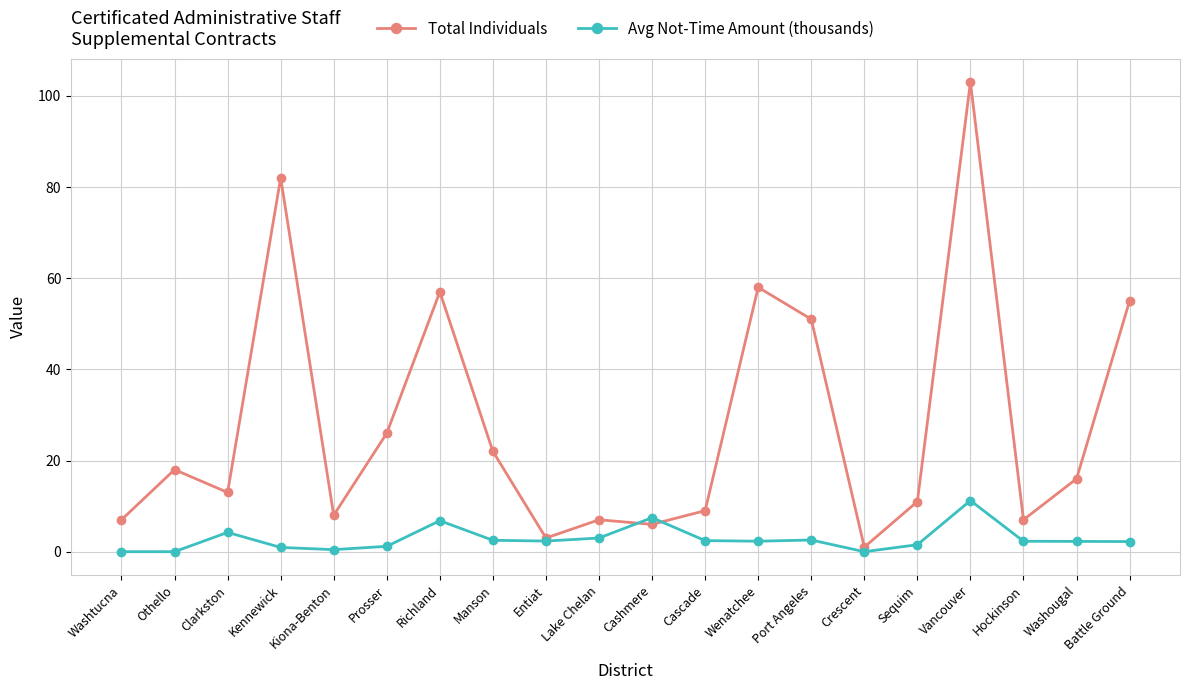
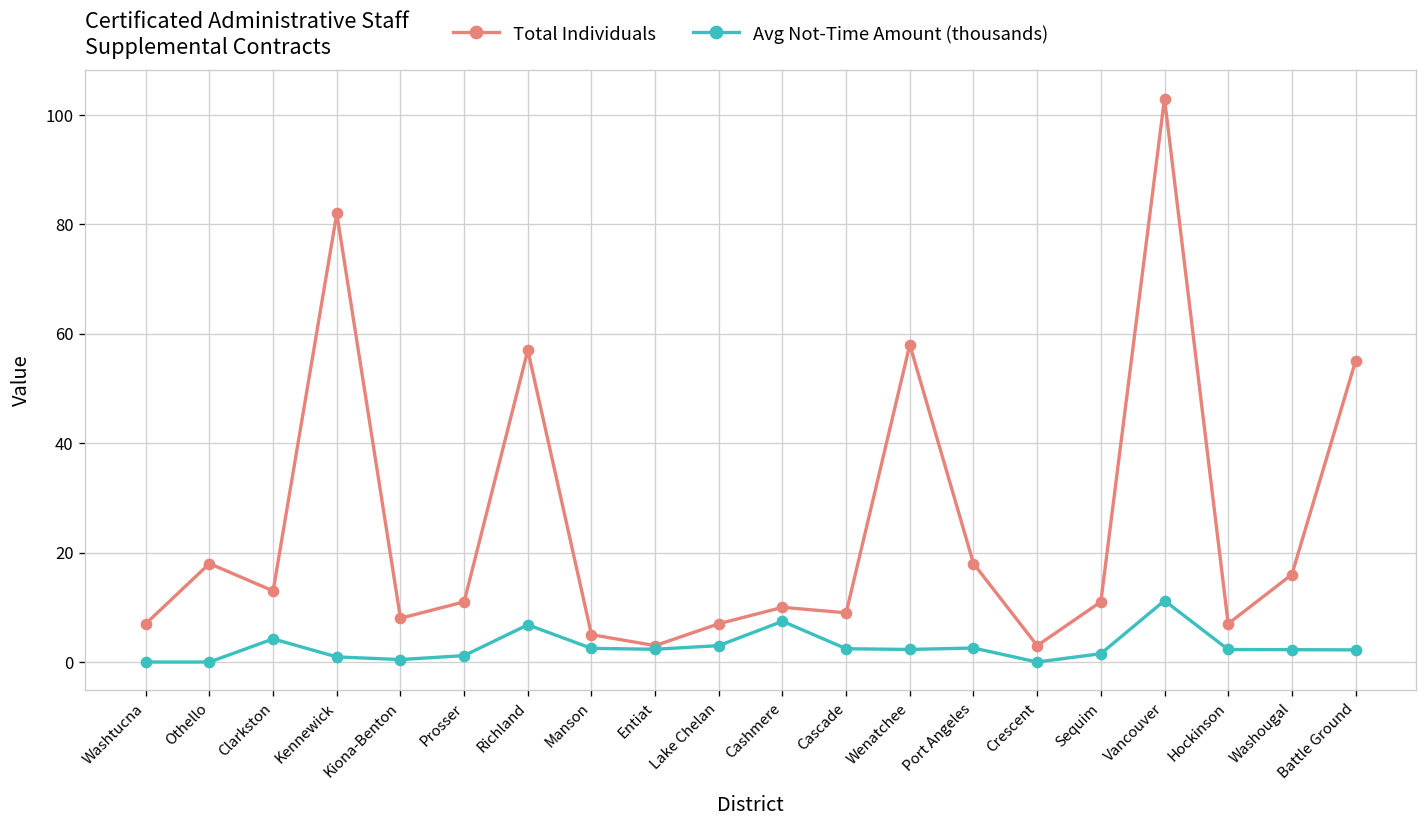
  {
    "Total Individuals": {
      "Washtucna": 7,
      "Othello": 18,
      "Clarkston": 13,
      "Kennewick": 82,
      "Kiona-Benton": 8,
-     "Prosser": 26,
+     "Prosser": 11,
      "Richland": 57,
-     "Manson": 22,
+     "Manson": 5,
      "Entiat": 3,
      "Lake Chelan": 7,
-     "Cashmere": 6,
+     "Cashmere": 10,
      "Cascade": 9,
      "Wenatchee": 58,
-     "Port Angeles": 51,
-     "Crescent": 1,
+     "Port Angeles": 18,
+     "Crescent": 3,
      "Sequim": 11,
      "Vancouver": 103,
      "Hockinson": 7,
      "Washougal": 16,
      "Battle Ground": 55
    },
    "Avg Not-Time Amount (thousands)": {
      "Washtucna": 0,
      "Othello": 0,
      "Clarkston": 4,
      "Kennewick": 1,
      "Kiona-Benton": 0,
      "Prosser": 1,
      "Richland": 7,
      "Manson": 2,
      "Entiat": 2,
      "Lake Chelan": 3,
      "Cashmere": 7,
      "Cascade": 2,
      "Wenatchee": 2,
      "Port Angeles": 3,
      "Crescent": 0,
      "Sequim": 2,
      "Vancouver": 11,
      "Hockinson": 2,
      "Washougal": 2,
      "Battle Ground": 2
    }
  }
